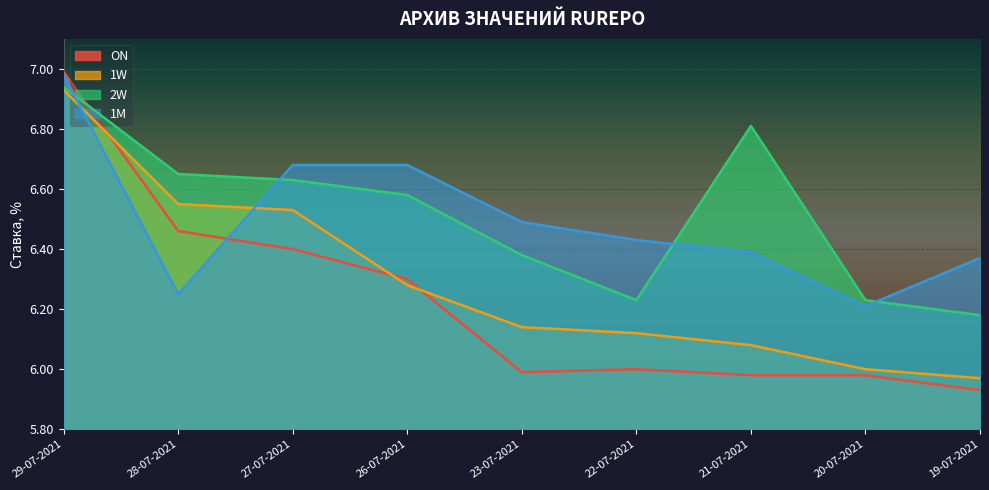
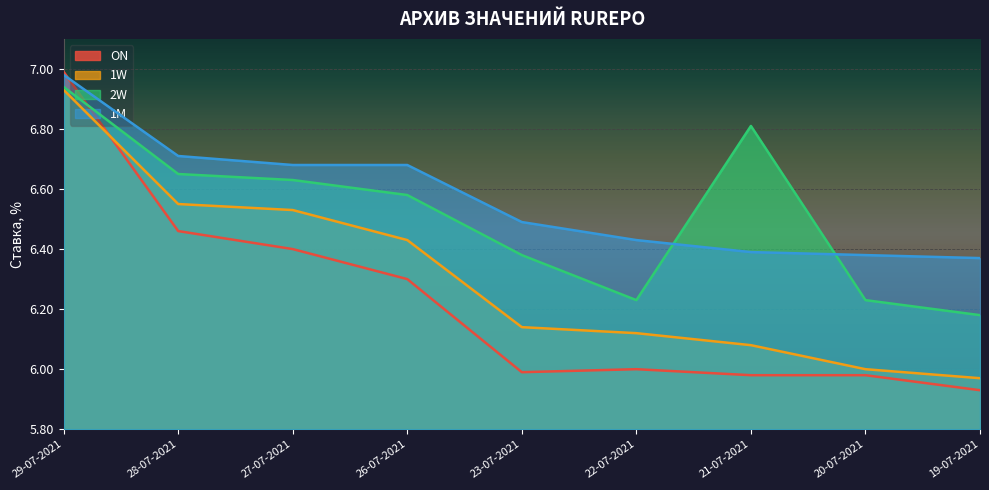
  {
    "ON": {
      "29-07-2021": 6.99,
      "28-07-2021": 6.46,
      "27-07-2021": 6.40,
      "26-07-2021": 6.30,
      "23-07-2021": 5.99,
      "22-07-2021": 6.00,
      "21-07-2021": 5.98,
      "20-07-2021": 5.98,
      "19-07-2021": 5.93
    },
    "1W": {
      "29-07-2021": 6.93,
      "28-07-2021": 6.55,
      "27-07-2021": 6.53,
-     "26-07-2021": 6.28,
+     "26-07-2021": 6.43,
      "23-07-2021": 6.14,
      "22-07-2021": 6.12,
      "21-07-2021": 6.08,
      "20-07-2021": 6.00,
      "19-07-2021": 5.97
    },
    "2W": {
      "29-07-2021": 6.94,
      "28-07-2021": 6.65,
      "27-07-2021": 6.63,
      "26-07-2021": 6.58,
      "23-07-2021": 6.38,
      "22-07-2021": 6.23,
      "21-07-2021": 6.81,
      "20-07-2021": 6.23,
      "19-07-2021": 6.18
    },
    "1M": {
      "29-07-2021": 6.98,
-     "28-07-2021": 6.25,
+     "28-07-2021": 6.71,
      "27-07-2021": 6.68,
      "26-07-2021": 6.68,
      "23-07-2021": 6.49,
      "22-07-2021": 6.43,
      "21-07-2021": 6.39,
-     "20-07-2021": 6.21,
+     "20-07-2021": 6.38,
      "19-07-2021": 6.37
    }
  }
